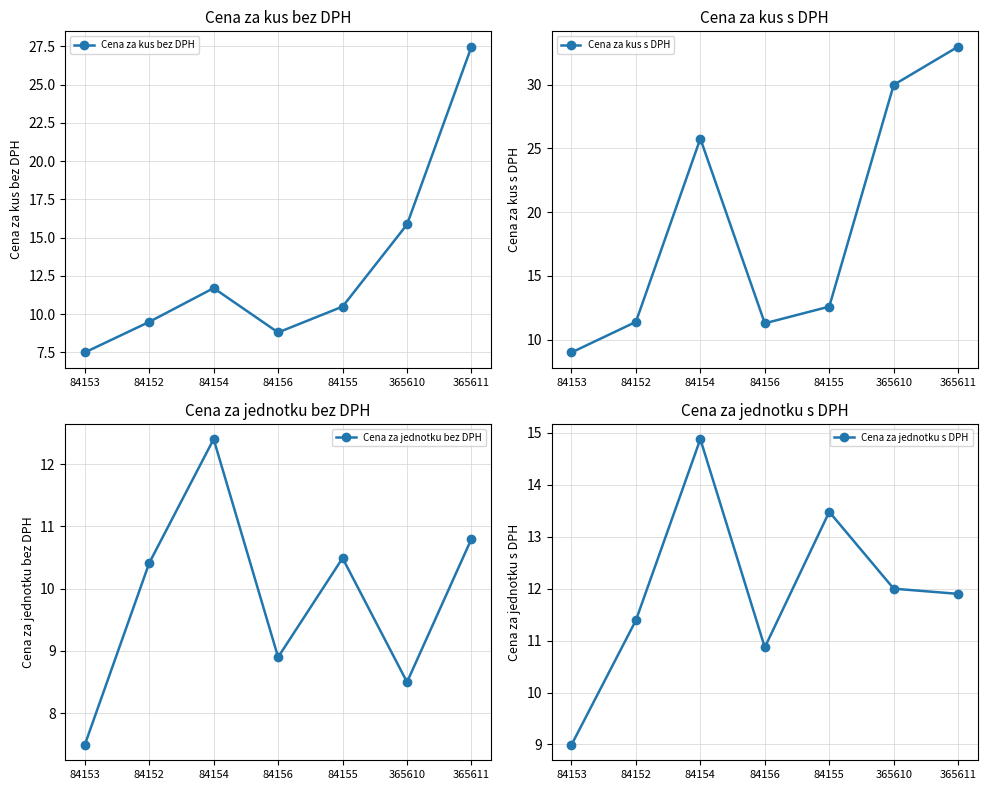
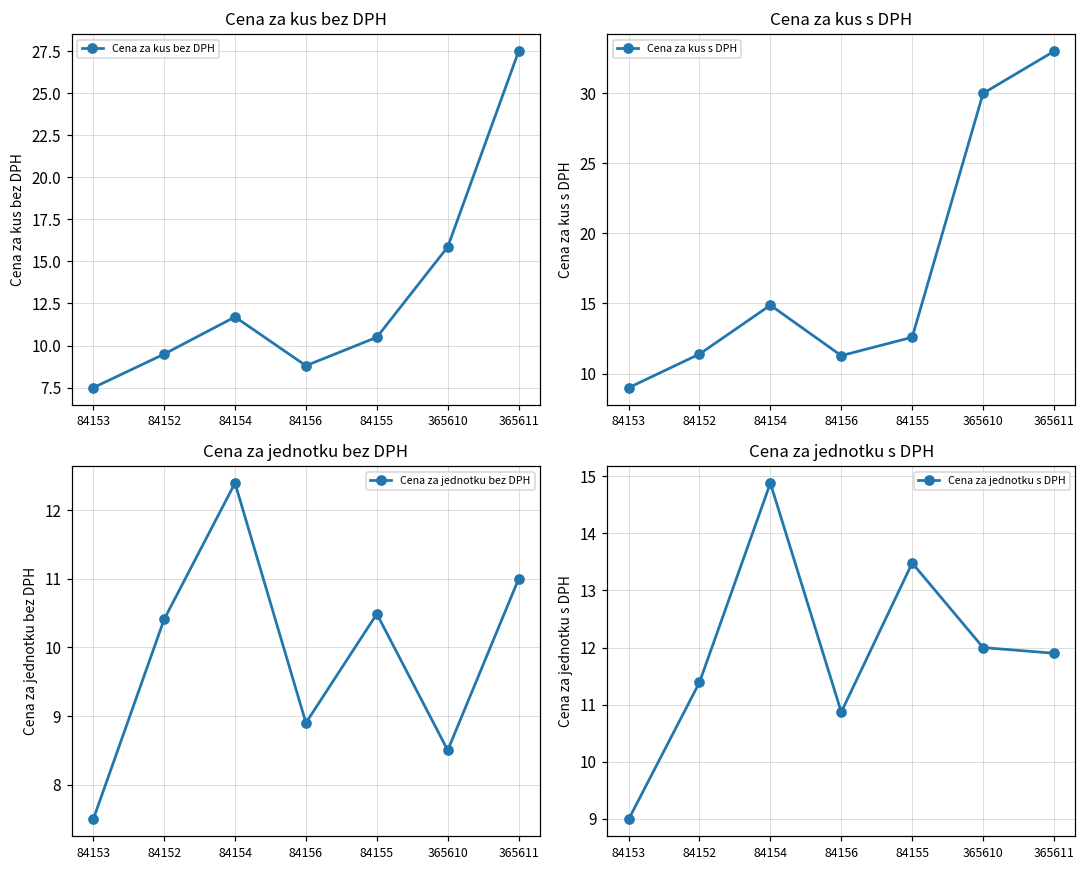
  {
    "Cena za kus bez DPH": {
      "84153": 7.5,
      "84152": 9.5,
      "84154": 11.7,
      "84156": 8.8,
      "84155": 10.5,
      "365610": 15.9,
      "365611": 27.5
    },
    "Cena za kus s DPH": {
      "84153": 9.0,
      "84152": 11.4,
-     "84154": 25.8,
+     "84154": 14.9,
      "84156": 11.3,
      "84155": 12.6,
      "365610": 30.0,
      "365611": 33.0
    },
    "Cena za jednotku bez DPH": {
      "84153": 7.5,
      "84152": 10.4,
      "84154": 12.4,
      "84156": 8.9,
      "84155": 10.5,
      "365610": 8.5,
-     "365611": 10.8
+     "365611": 11.0
    },
    "Cena za jednotku s DPH": {
      "84153": 9.0,
      "84152": 11.4,
      "84154": 14.9,
      "84156": 10.9,
      "84155": 13.5,
      "365610": 12.0,
      "365611": 11.9
    }
  }
